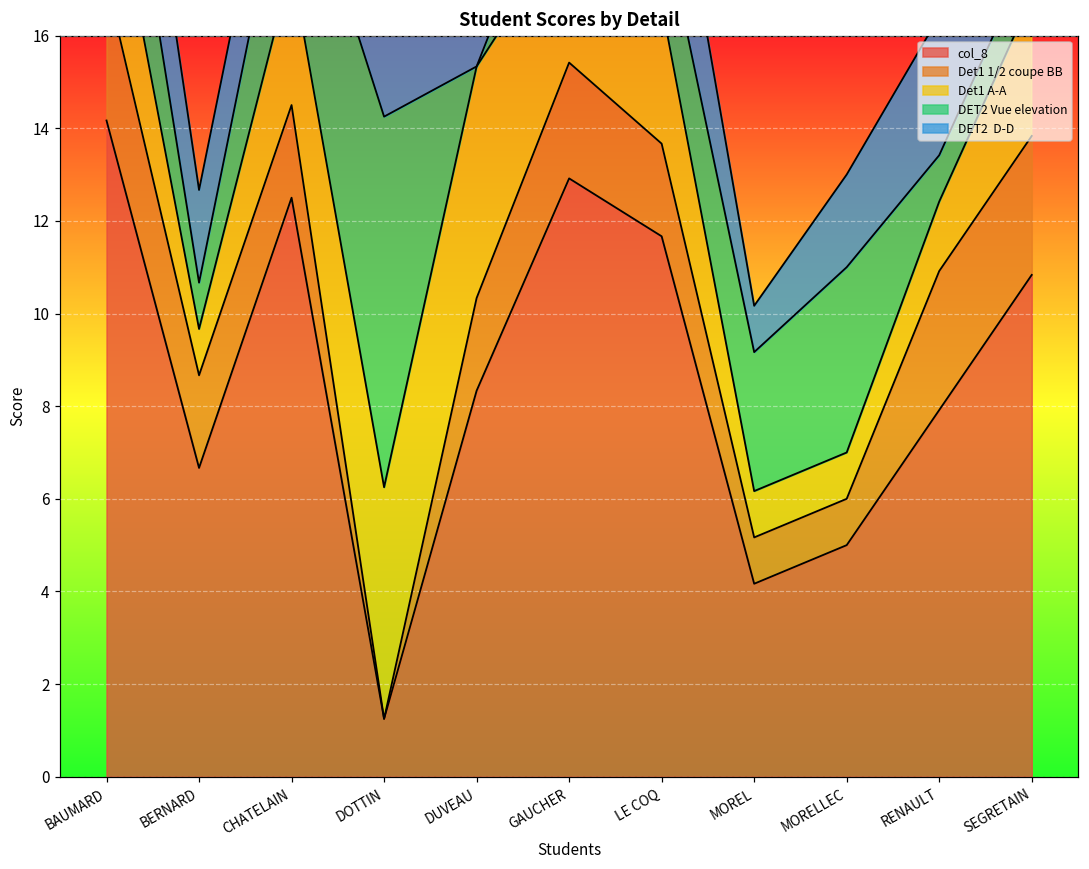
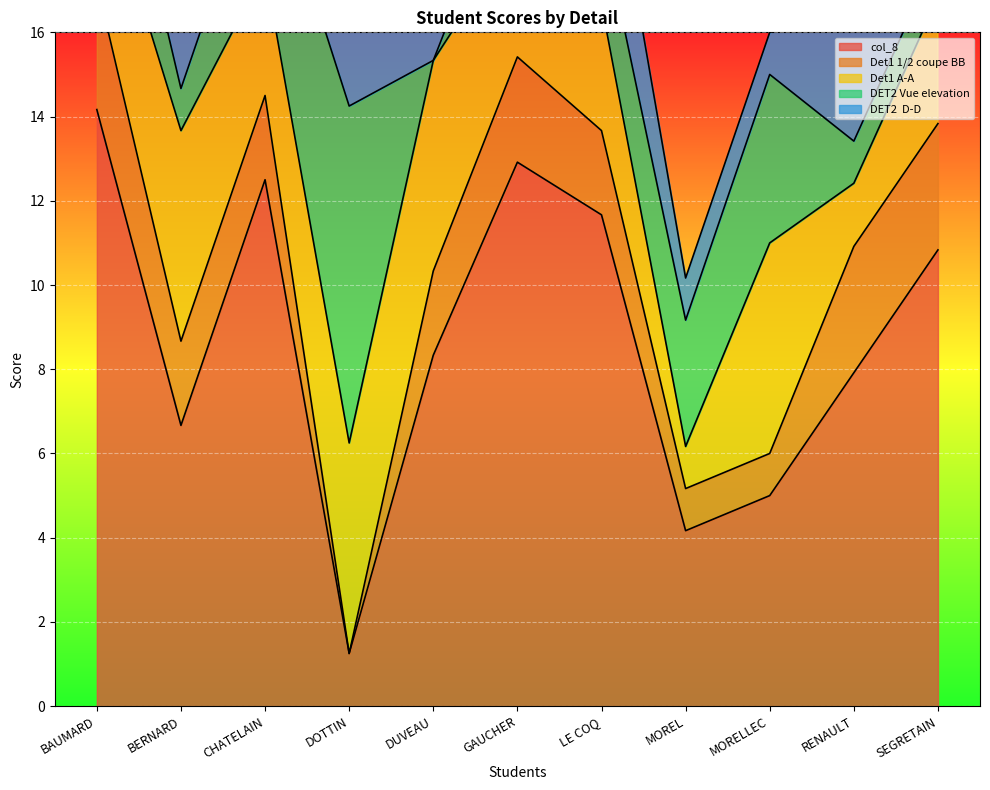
  {
    "Det1 A-A": {
-     "BERNARD": 1,
+     "BERNARD": 5,
      "DOTTIN": 5,
      "MOREL": 1,
-     "MORELLEC": 1,
+     "MORELLEC": 5,
      "RENAULT": 1.5
    },
    "DET2 Vue elevation": {
      "BERNARD": 1,
      "DOTTIN": 8,
      "MOREL": 3,
      "MORELLEC": 4,
      "RENAULT": 1
    },
    "DET2 D-D": {
      "MOREL": 1,
-     "MORELLEC": 2
+     "MORELLEC": 1
    }
  }
